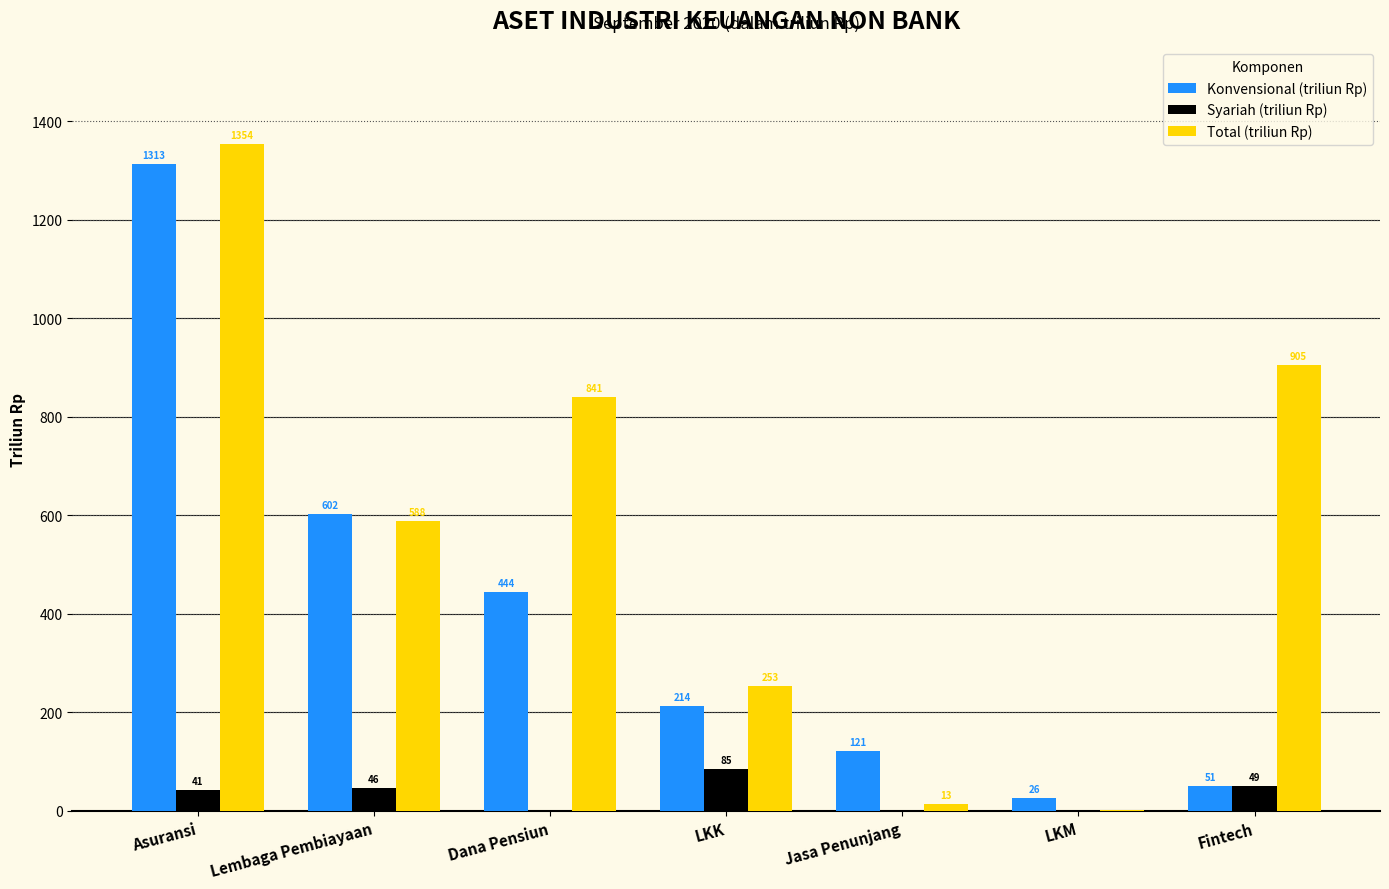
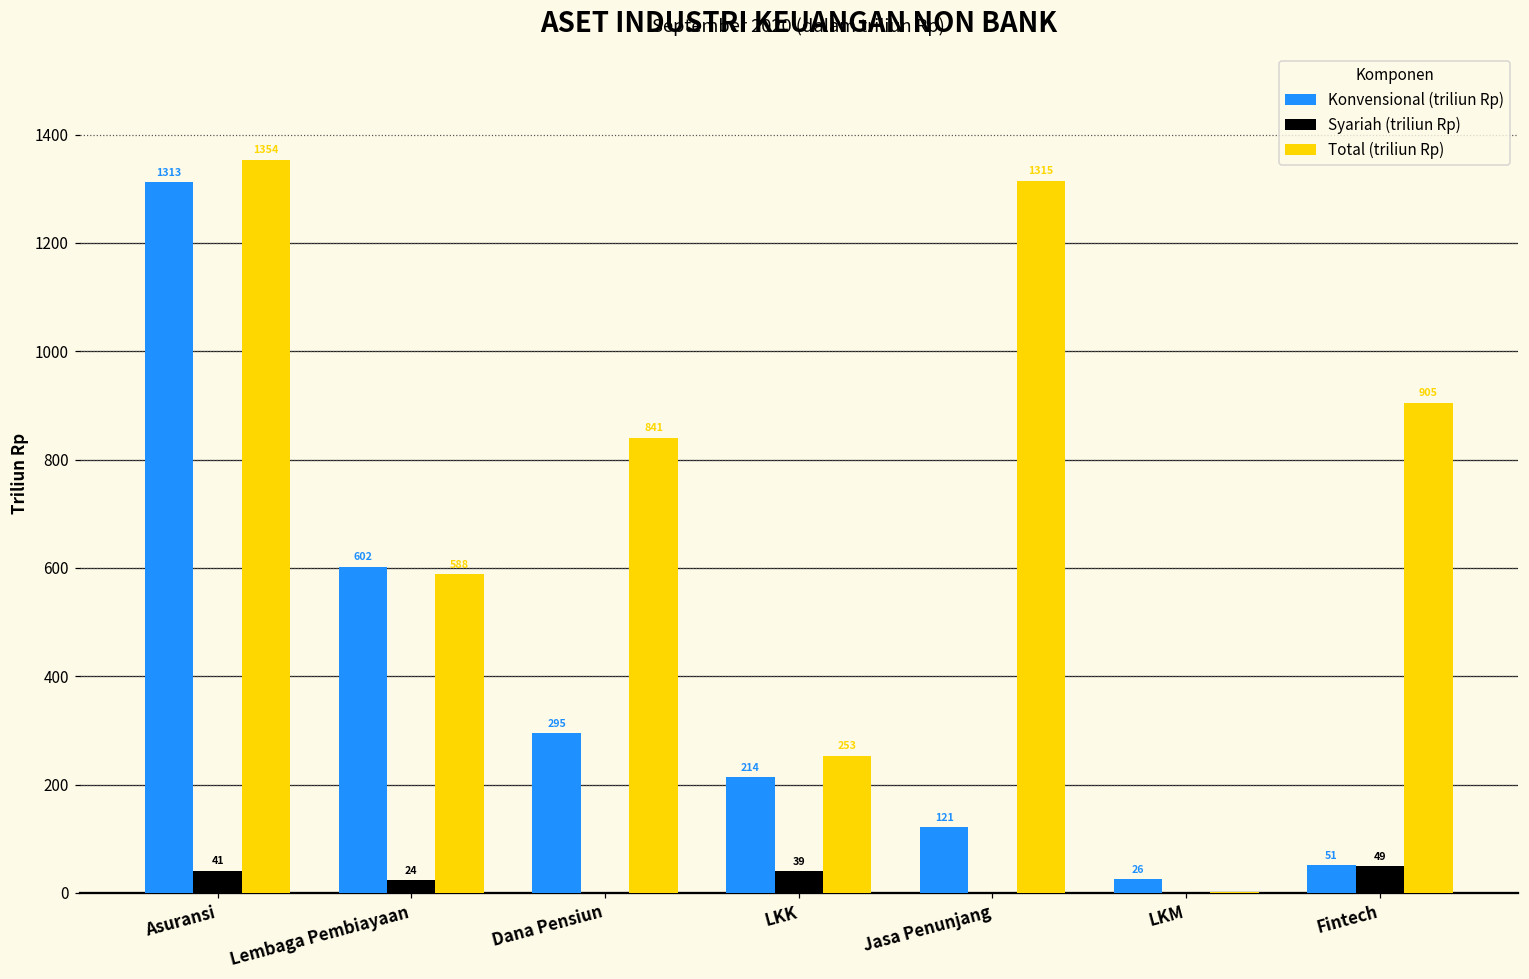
  {
    "Konvensional (triliun Rp)": {
      "Asuransi": 1313,
      "Lembaga Pembiayaan": 602,
-     "Dana Pensiun": 444,
+     "Dana Pensiun": 295,
      "LKK": 214,
      "Jasa Penunjang": 121,
      "LKM": 26,
      "Fintech": 51
    },
    "Syariah (triliun Rp)": {
      "Asuransi": 41,
-     "Lembaga Pembiayaan": 46,
-     "LKK": 85,
+     "Lembaga Pembiayaan": 24,
+     "LKK": 39,
      "Fintech": 49
    },
    "Total (triliun Rp)": {
      "Asuransi": 1354,
      "Lembaga Pembiayaan": 588,
      "Dana Pensiun": 841,
      "LKK": 253,
-     "Jasa Penunjang": 13,
+     "Jasa Penunjang": 1315,
      "Fintech": 905
    }
  }
